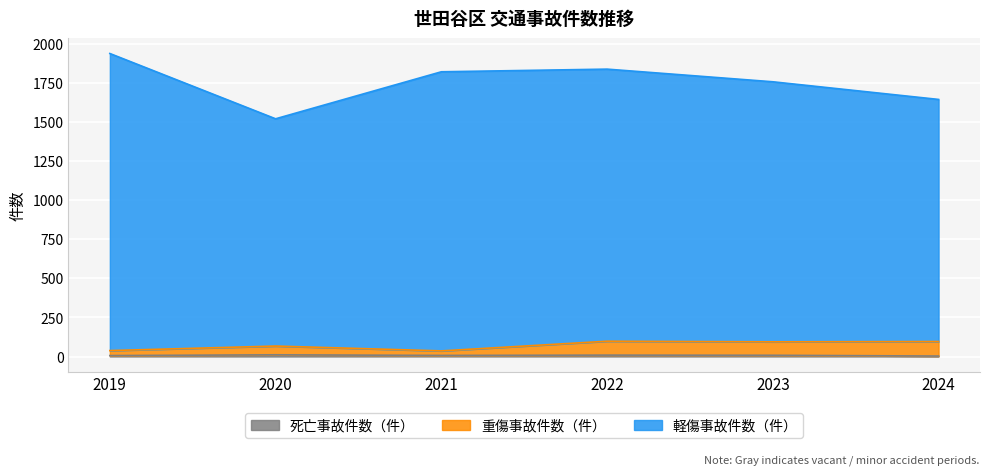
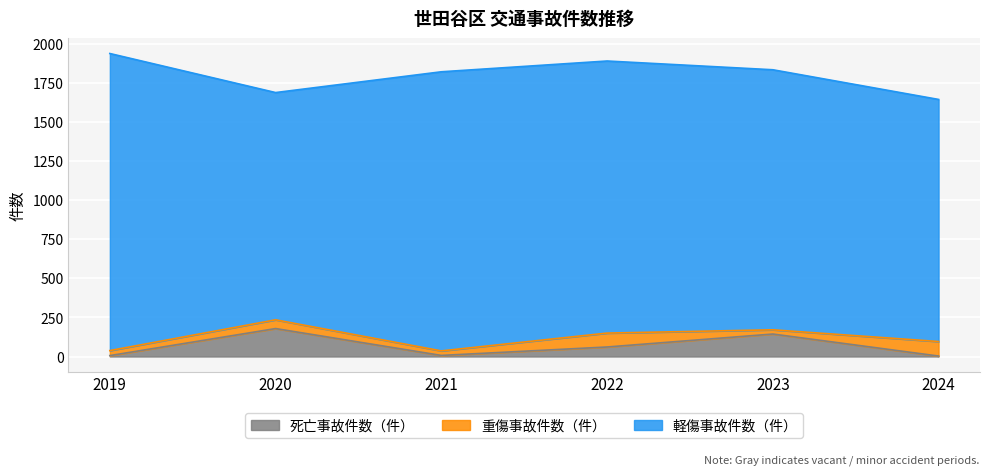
  {
    "死亡事故件数（件）": {
      "2019": 10,
-     "2020": 10,
+     "2020": 180,
      "2021": 10,
-     "2022": 10,
-     "2023": 10,
+     "2022": 60,
+     "2023": 140,
      "2024": 0
    },
    "重傷事故件数（件）": {
      "2019": 30,
      "2020": 60,
      "2021": 30,
      "2022": 90,
-     "2023": 90,
+     "2023": 30,
      "2024": 90
    },
    "軽傷事故件数（件）": {
      "2019": 1900,
      "2020": 1460,
      "2021": 1790,
      "2022": 1740,
      "2023": 1670,
      "2024": 1550
    }
  }
